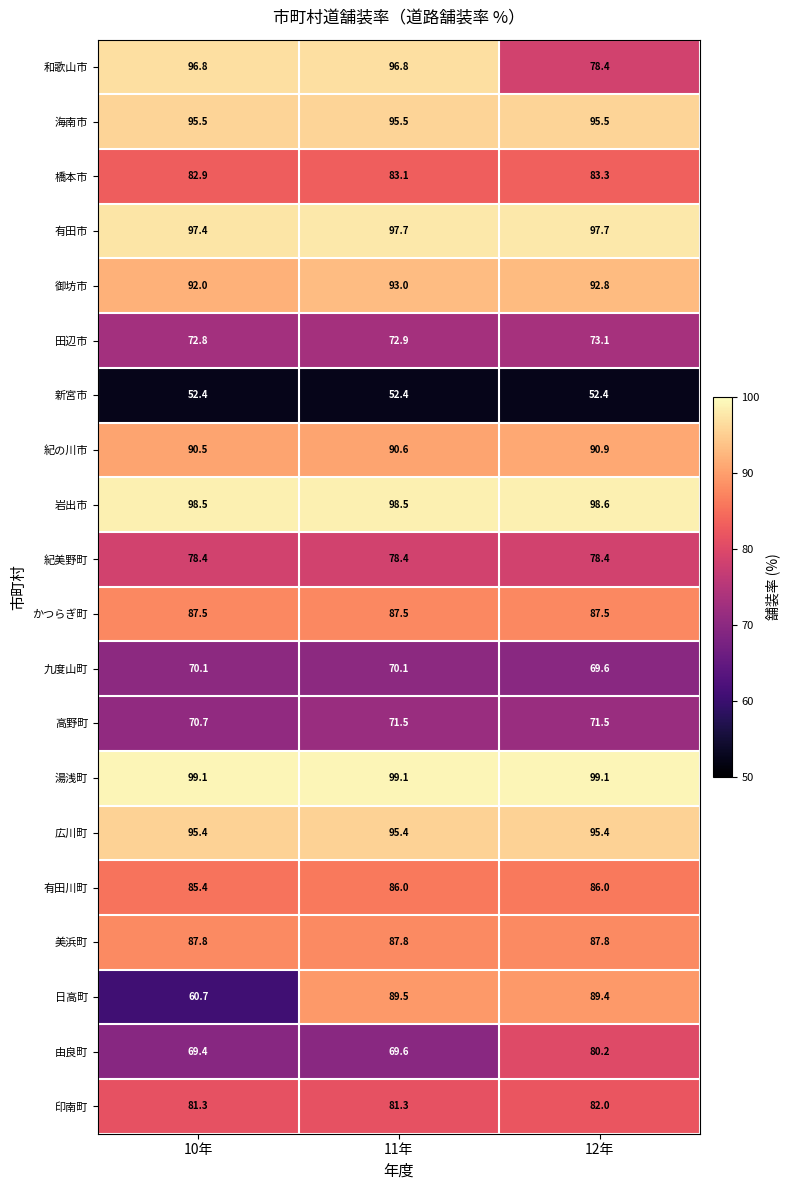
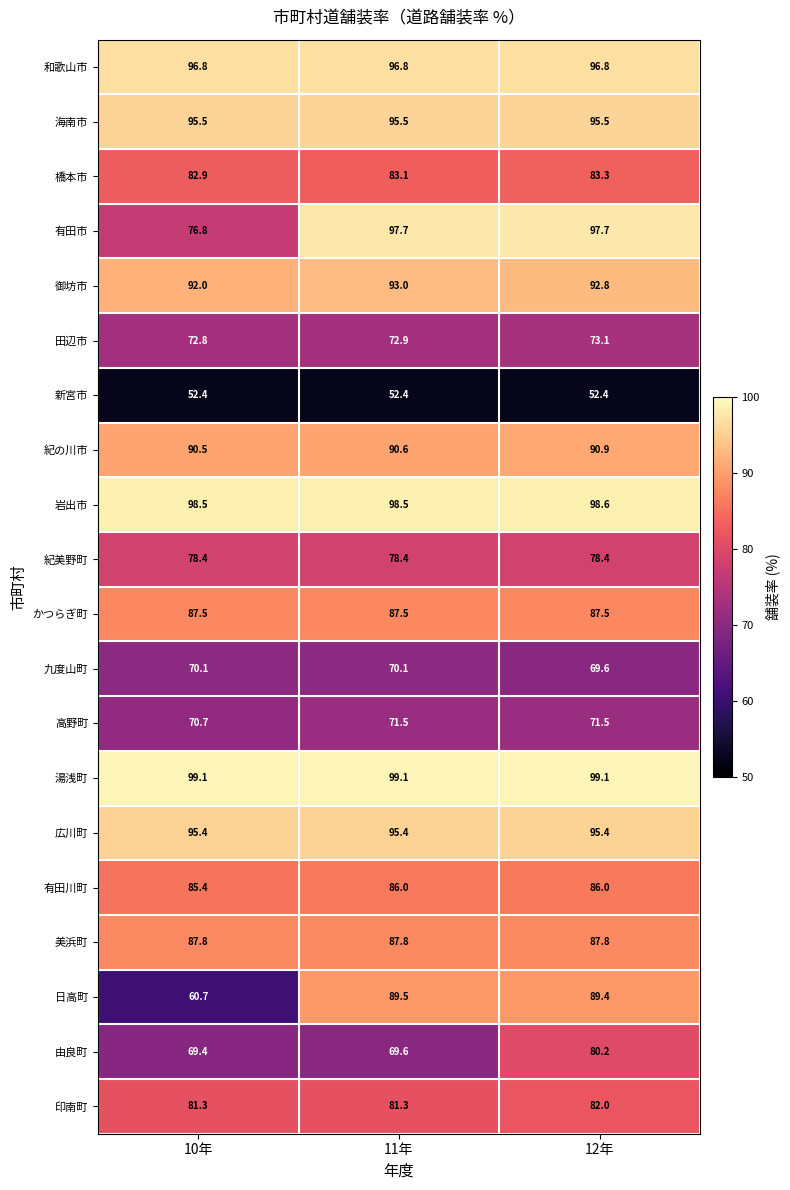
  {
    "和歌山市": {
      "10年": 96.8,
      "11年": 96.8,
-     "12年": 78.4
+     "12年": 96.8
    },
    "海南市": {
      "10年": 95.5,
      "11年": 95.5,
      "12年": 95.5
    },
    "橋本市": {
      "10年": 82.9,
      "11年": 83.1,
      "12年": 83.3
    },
    "有田市": {
-     "10年": 97.4,
+     "10年": 76.8,
      "11年": 97.7,
      "12年": 97.7
    },
    "御坊市": {
      "10年": 92.0,
      "11年": 93.0,
      "12年": 92.8
    },
    "田辺市": {
      "10年": 72.8,
      "11年": 72.9,
      "12年": 73.1
    },
    "新宮市": {
      "10年": 52.4,
      "11年": 52.4,
      "12年": 52.4
    },
    "紀の川市": {
      "10年": 90.5,
      "11年": 90.6,
      "12年": 90.9
    },
    "岩出市": {
      "10年": 98.5,
      "11年": 98.5,
      "12年": 98.6
    },
    "紀美野町": {
      "10年": 78.4,
      "11年": 78.4,
      "12年": 78.4
    },
    "かつらぎ町": {
      "10年": 87.5,
      "11年": 87.5,
      "12年": 87.5
    },
    "九度山町": {
      "10年": 70.1,
      "11年": 70.1,
      "12年": 69.6
    },
    "高野町": {
      "10年": 70.7,
      "11年": 71.5,
      "12年": 71.5
    },
    "湯浅町": {
      "10年": 99.1,
      "11年": 99.1,
      "12年": 99.1
    },
    "広川町": {
      "10年": 95.4,
      "11年": 95.4,
      "12年": 95.4
    },
    "有田川町": {
      "10年": 85.4,
      "11年": 86.0,
      "12年": 86.0
    },
    "美浜町": {
      "10年": 87.8,
      "11年": 87.8,
      "12年": 87.8
    },
    "日高町": {
      "10年": 60.7,
      "11年": 89.5,
      "12年": 89.4
    },
    "由良町": {
      "10年": 69.4,
      "11年": 69.6,
      "12年": 80.2
    },
    "印南町": {
      "10年": 81.3,
      "11年": 81.3,
      "12年": 82.0
    }
  }
